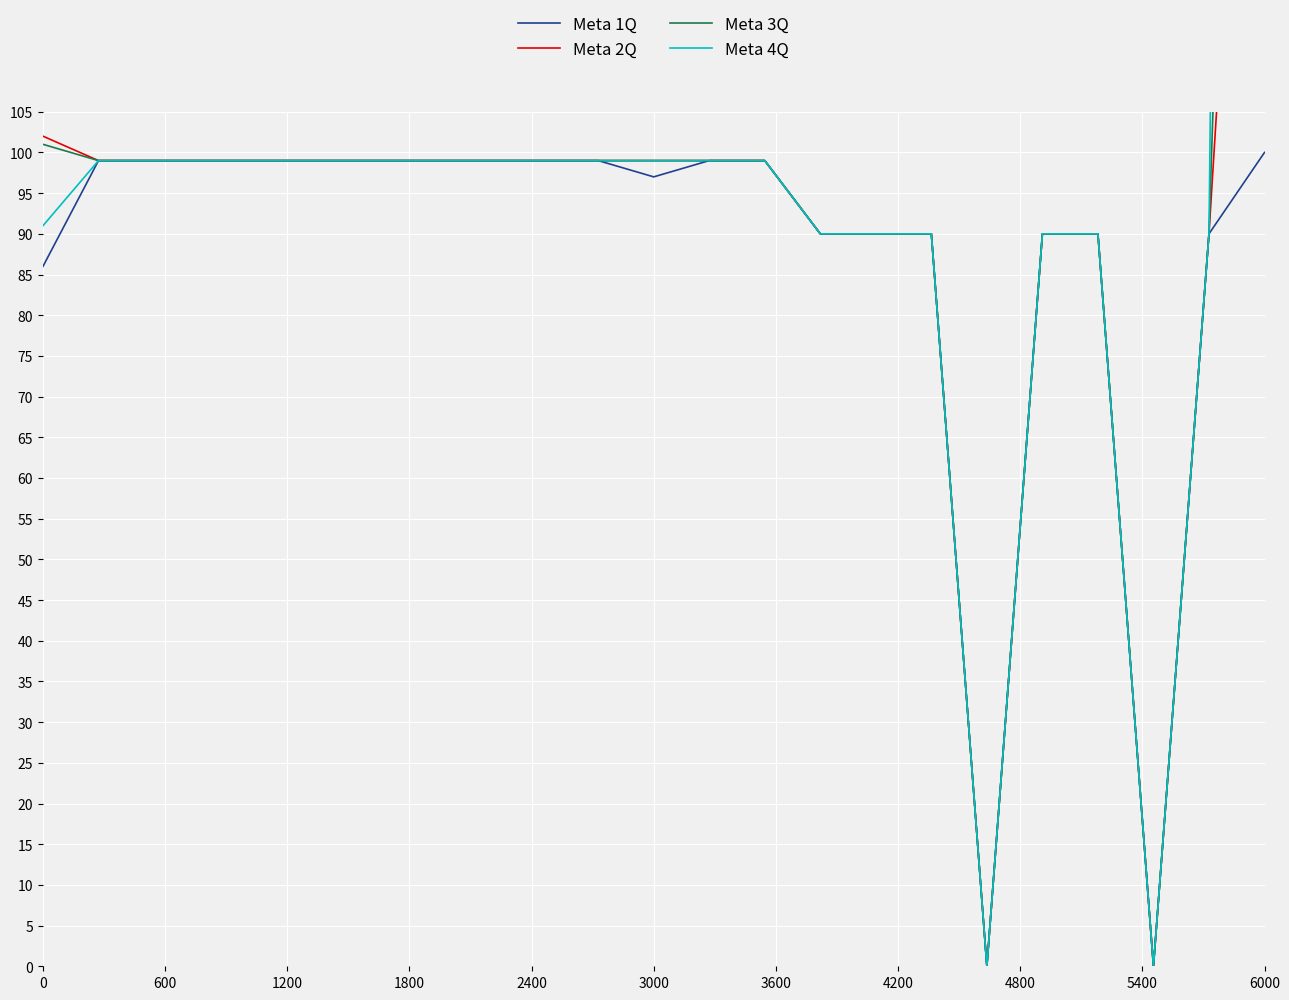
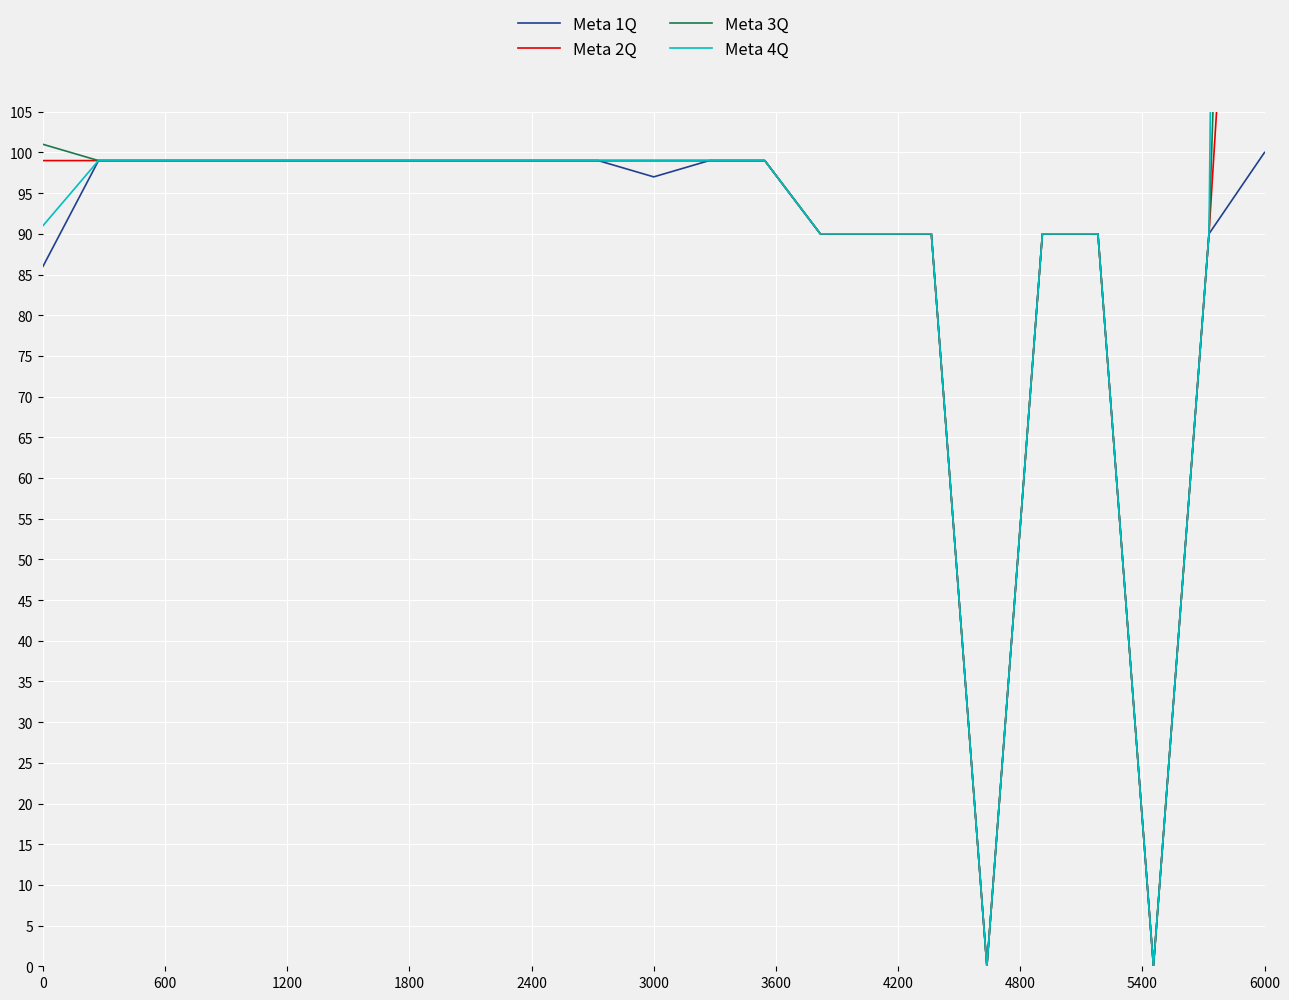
  {
    "Meta 1Q": {
      "0": 86,
      "3000": 97,
      "6000": 100
    },
    "Meta 2Q": {
-     "0": 102
+     "0": 99
    },
    "Meta 3Q": {
      "0": 101
    },
    "Meta 4Q": {
      "0": 91
    }
  }
